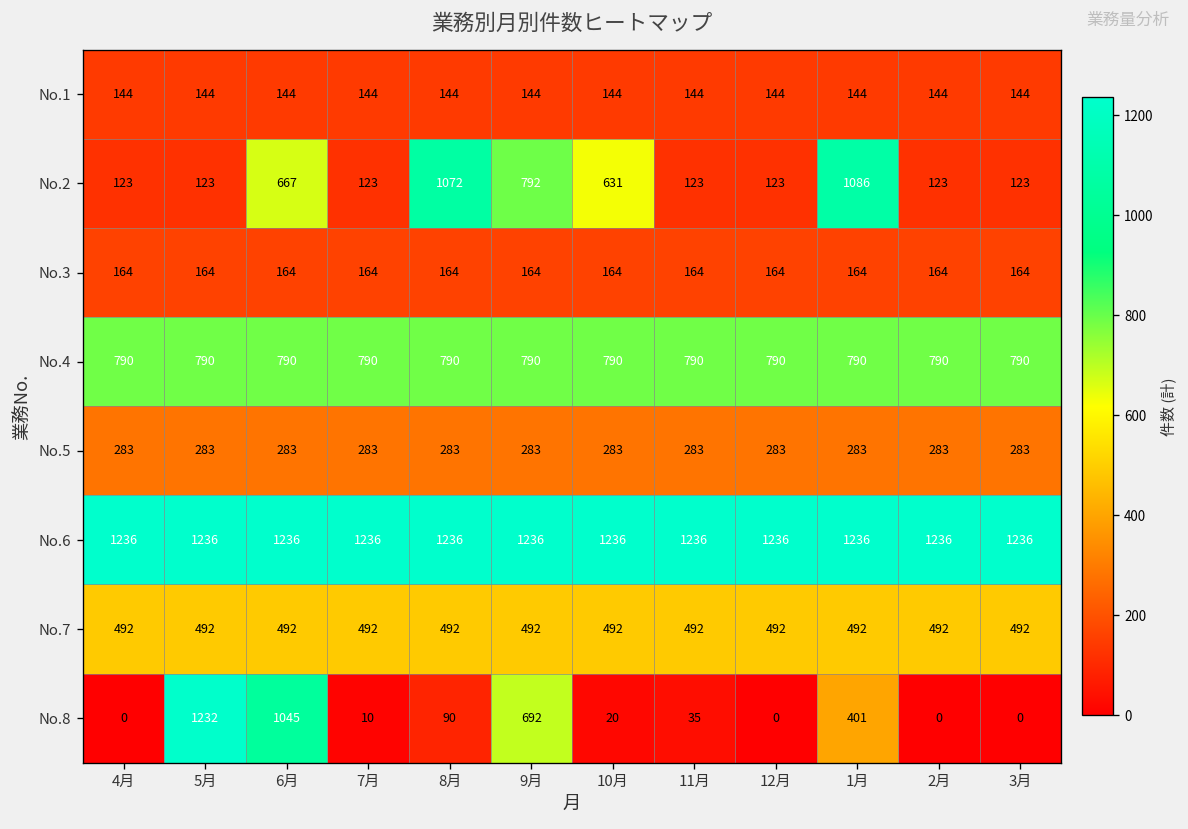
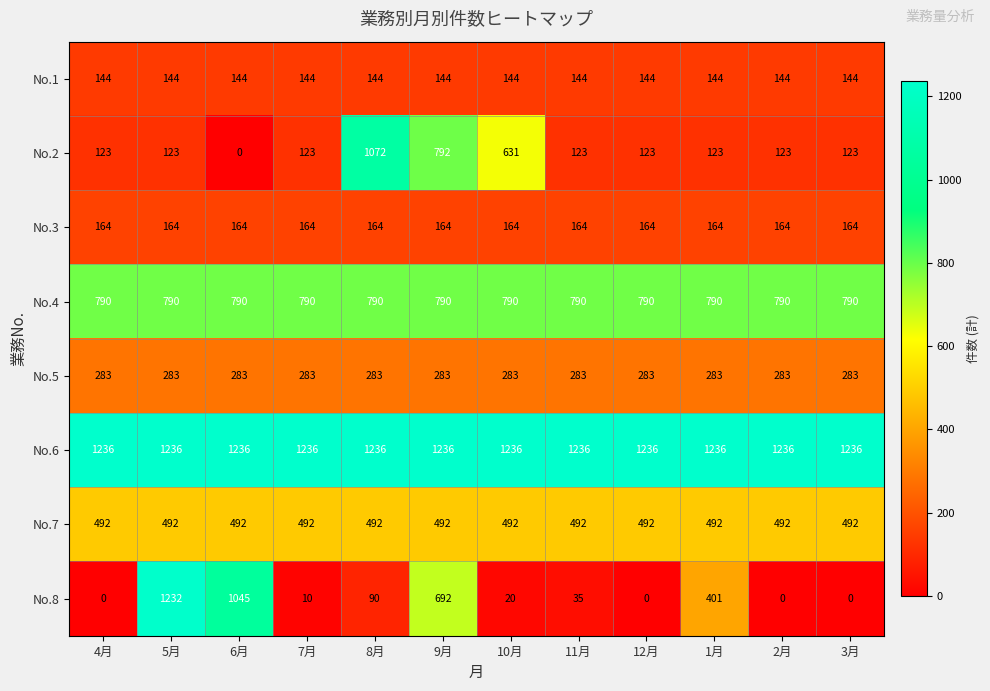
  {
    "No.1": {
      "4月": 144,
      "5月": 144,
      "6月": 144,
      "7月": 144,
      "8月": 144,
      "9月": 144,
      "10月": 144,
      "11月": 144,
      "12月": 144,
      "1月": 144,
      "2月": 144,
      "3月": 144
    },
    "No.2": {
      "4月": 123,
      "5月": 123,
-     "6月": 667,
+     "6月": 0,
      "7月": 123,
      "8月": 1072,
      "9月": 792,
      "10月": 631,
      "11月": 123,
      "12月": 123,
-     "1月": 1086,
+     "1月": 123,
      "2月": 123,
      "3月": 123
    },
    "No.3": {
      "4月": 164,
      "5月": 164,
      "6月": 164,
      "7月": 164,
      "8月": 164,
      "9月": 164,
      "10月": 164,
      "11月": 164,
      "12月": 164,
      "1月": 164,
      "2月": 164,
      "3月": 164
    },
    "No.4": {
      "4月": 790,
      "5月": 790,
      "6月": 790,
      "7月": 790,
      "8月": 790,
      "9月": 790,
      "10月": 790,
      "11月": 790,
      "12月": 790,
      "1月": 790,
      "2月": 790,
      "3月": 790
    },
    "No.5": {
      "4月": 283,
      "5月": 283,
      "6月": 283,
      "7月": 283,
      "8月": 283,
      "9月": 283,
      "10月": 283,
      "11月": 283,
      "12月": 283,
      "1月": 283,
      "2月": 283,
      "3月": 283
    },
    "No.6": {
      "4月": 1236,
      "5月": 1236,
      "6月": 1236,
      "7月": 1236,
      "8月": 1236,
      "9月": 1236,
      "10月": 1236,
      "11月": 1236,
      "12月": 1236,
      "1月": 1236,
      "2月": 1236,
      "3月": 1236
    },
    "No.7": {
      "4月": 492,
      "5月": 492,
      "6月": 492,
      "7月": 492,
      "8月": 492,
      "9月": 492,
      "10月": 492,
      "11月": 492,
      "12月": 492,
      "1月": 492,
      "2月": 492,
      "3月": 492
    },
    "No.8": {
      "4月": 0,
      "5月": 1232,
      "6月": 1045,
      "7月": 10,
      "8月": 90,
      "9月": 692,
      "10月": 20,
      "11月": 35,
      "12月": 0,
      "1月": 401,
      "2月": 0,
      "3月": 0
    }
  }
